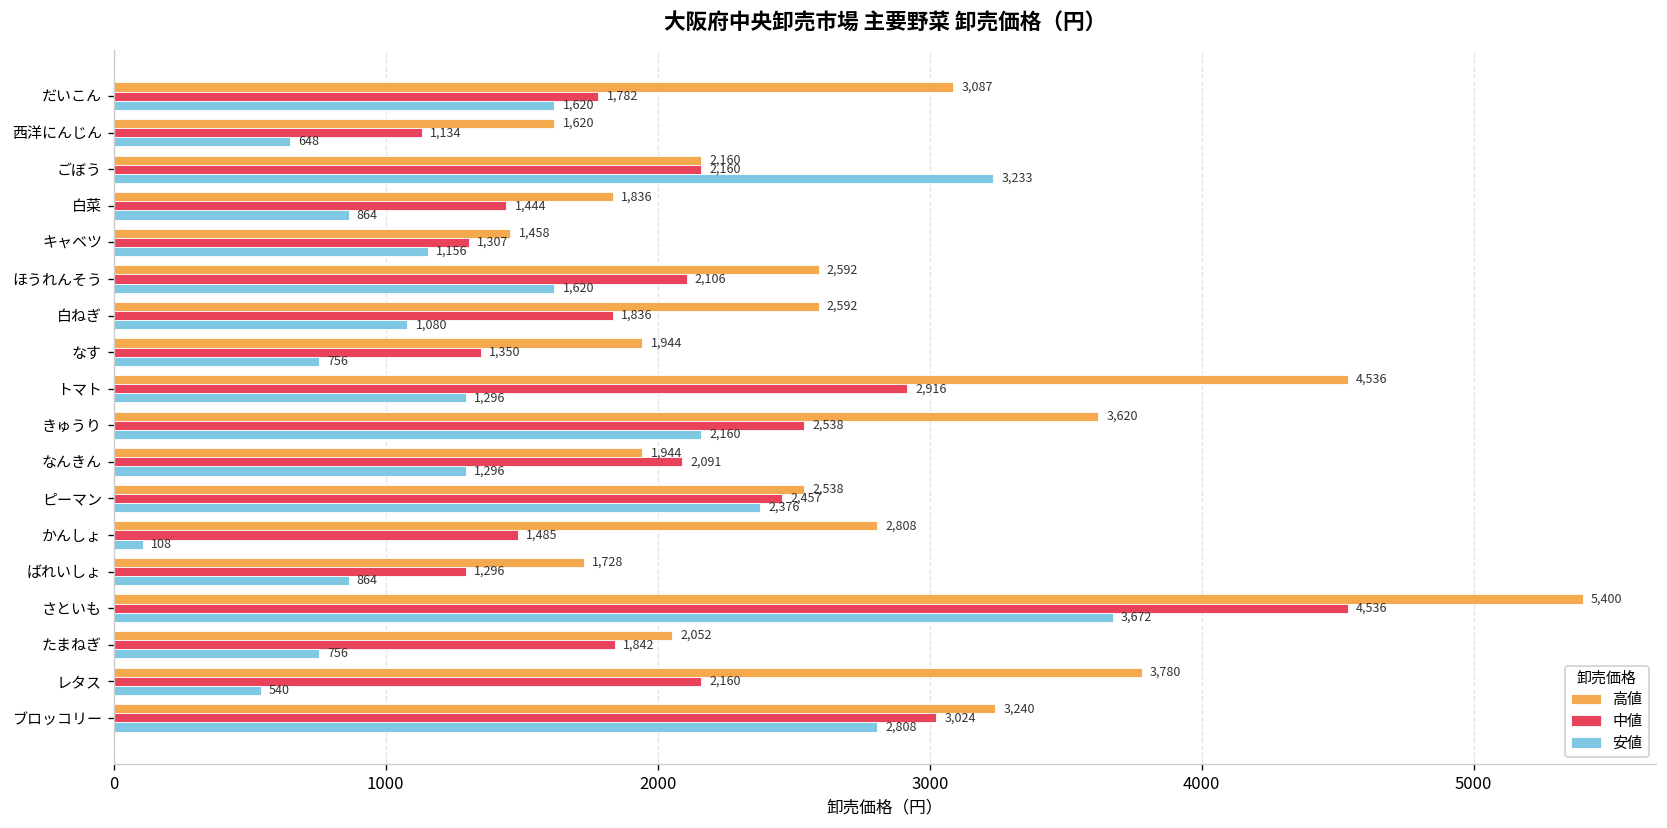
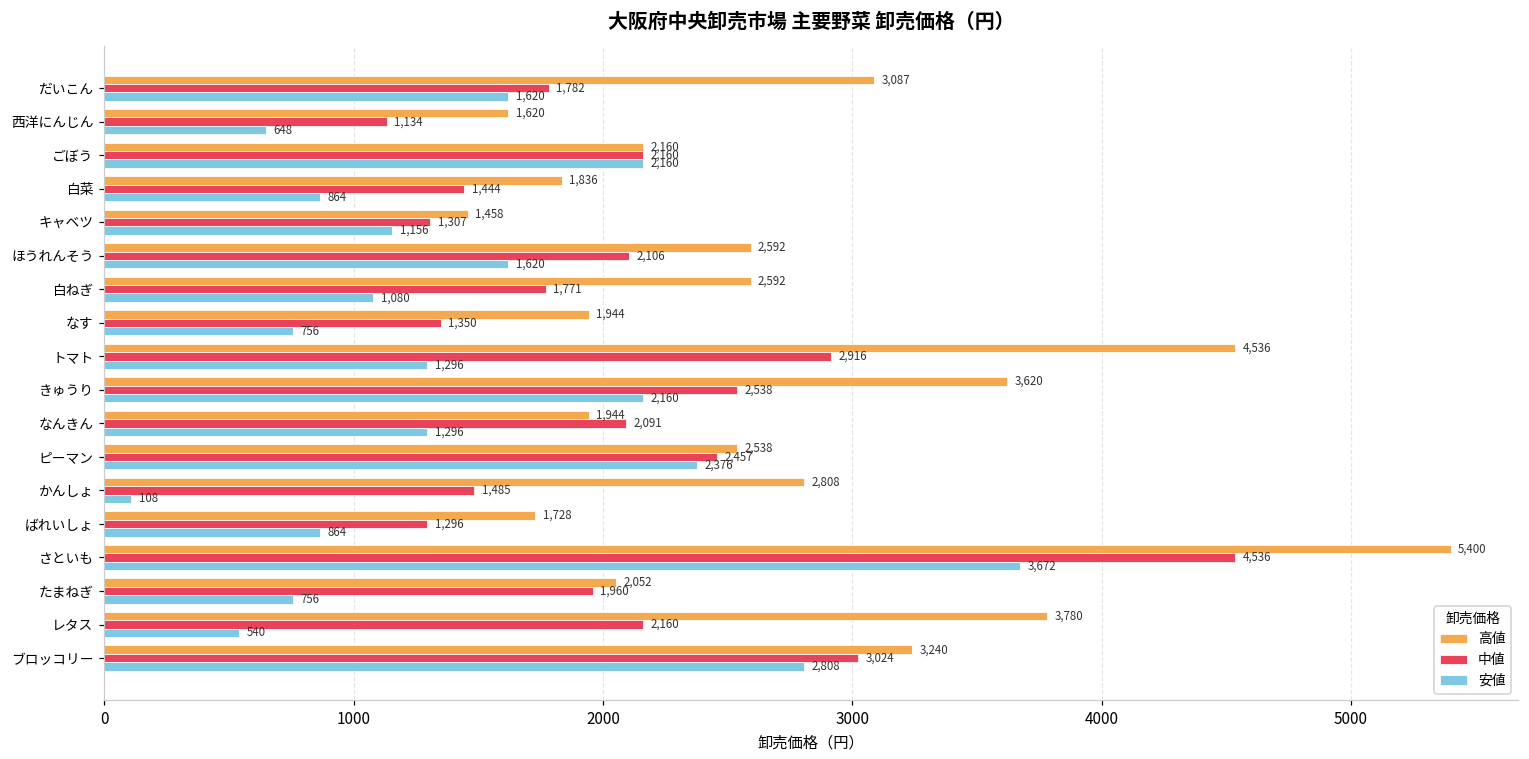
  {
    "高値": {
      "だいこん": "3,087",
      "西洋にんじん": "1,620",
      "白菜": "1,836",
      "キャベツ": "1,458",
      "ほうれんそう": "2,592",
      "白ねぎ": "2,592",
      "なす": "1,944",
      "トマト": "4,536",
      "きゅうり": "3,620",
      "なんきん": "1,944",
      "ピーマン": "2,538",
      "かんしょ": "2,808",
      "ばれいしょ": "1,728",
      "さといも": "5,400",
      "たまねぎ": "2,052",
      "レタス": "3,780",
      "ブロッコリー": "3,240"
    },
    "中値": {
      "だいこん": "1,782",
      "西洋にんじん": "1,134",
      "白菜": "1,444",
      "キャベツ": "1,307",
      "ほうれんそう": "2,106",
-     "白ねぎ": "1,836",
+     "白ねぎ": "1,771",
      "なす": "1,350",
      "トマト": "2,916",
      "きゅうり": "2,538",
      "なんきん": "2,091",
      "ピーマン": "2,457",
      "かんしょ": "1,485",
      "ばれいしょ": "1,296",
      "さといも": "4,536",
-     "たまねぎ": "1,842",
+     "たまねぎ": "1,960",
      "レタス": "2,160",
      "ブロッコリー": "3,024"
    },
    "安値": {
      "だいこん": "1,620",
      "西洋にんじん": "648",
-     "ごぼう": "3,233",
+     "ごぼう": "2,160",
      "白菜": "864",
      "キャベツ": "1,156",
      "ほうれんそう": "1,620",
      "白ねぎ": "1,080",
      "なす": "756",
      "トマト": "1,296",
      "きゅうり": "2,160",
      "なんきん": "1,296",
      "ピーマン": "2,376",
      "かんしょ": "108",
      "ばれいしょ": "864",
      "さといも": "3,672",
      "たまねぎ": "756",
      "レタス": "540",
      "ブロッコリー": "2,808"
    }
  }
